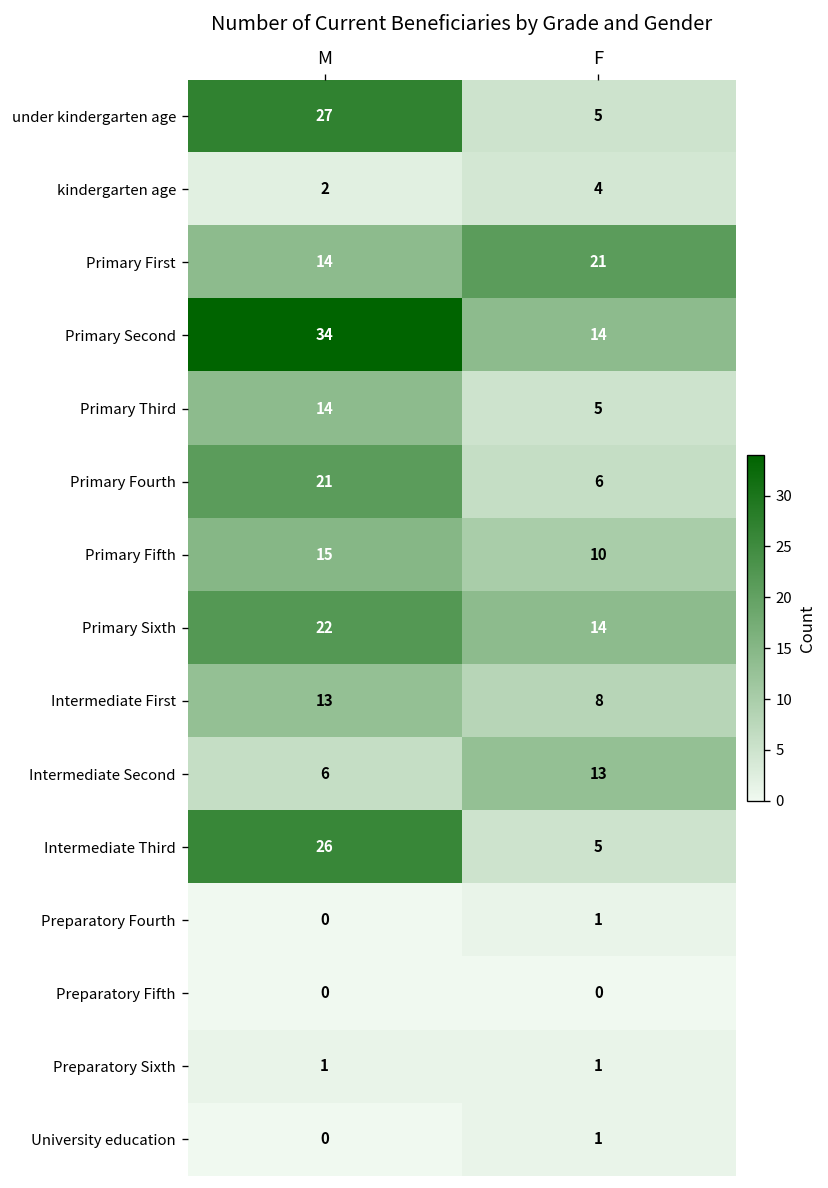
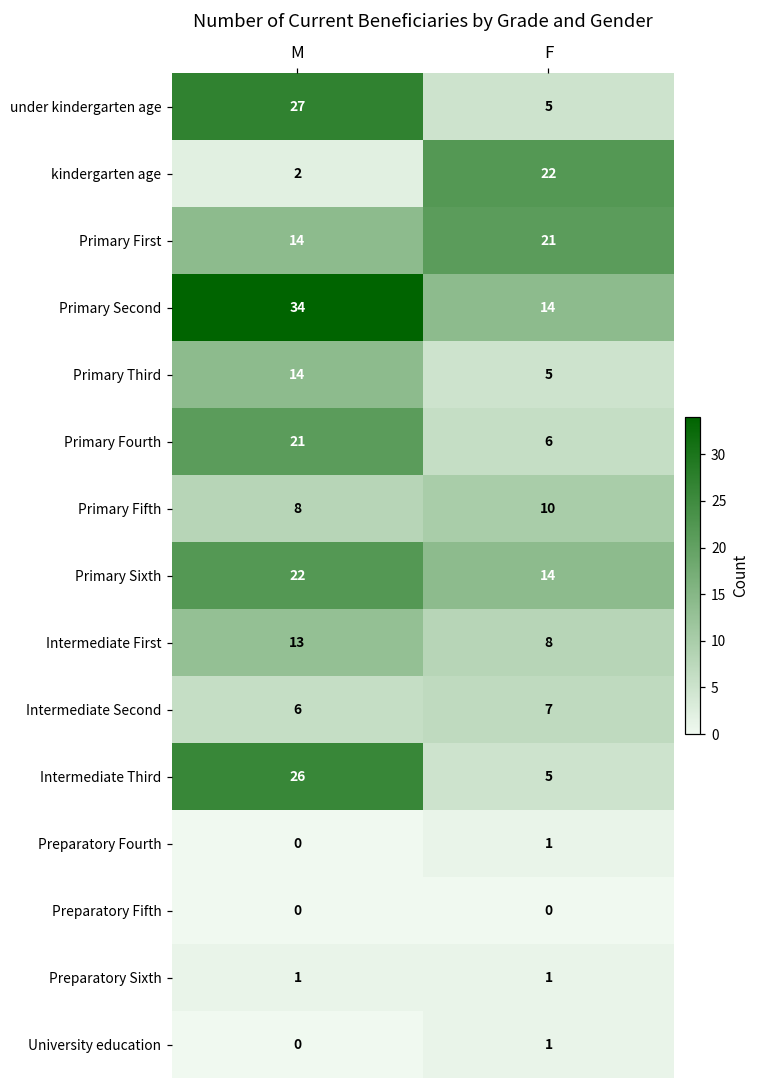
  {
    "under kindergarten age": {
      "M": 27,
      "F": 5
    },
    "kindergarten age": {
      "M": 2,
-     "F": 4
+     "F": 22
    },
    "Primary First": {
      "M": 14,
      "F": 21
    },
    "Primary Second": {
      "M": 34,
      "F": 14
    },
    "Primary Third": {
      "M": 14,
      "F": 5
    },
    "Primary Fourth": {
      "M": 21,
      "F": 6
    },
    "Primary Fifth": {
-     "M": 15,
+     "M": 8,
      "F": 10
    },
    "Primary Sixth": {
      "M": 22,
      "F": 14
    },
    "Intermediate First": {
      "M": 13,
      "F": 8
    },
    "Intermediate Second": {
      "M": 6,
-     "F": 13
+     "F": 7
    },
    "Intermediate Third": {
      "M": 26,
      "F": 5
    },
    "Preparatory Fourth": {
      "M": 0,
      "F": 1
    },
    "Preparatory Fifth": {
      "M": 0,
      "F": 0
    },
    "Preparatory Sixth": {
      "M": 1,
      "F": 1
    },
    "University education": {
      "M": 0,
      "F": 1
    }
  }
